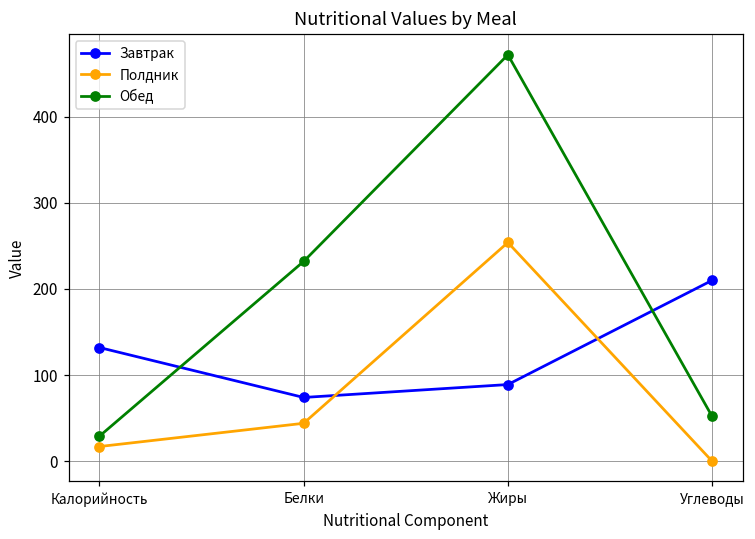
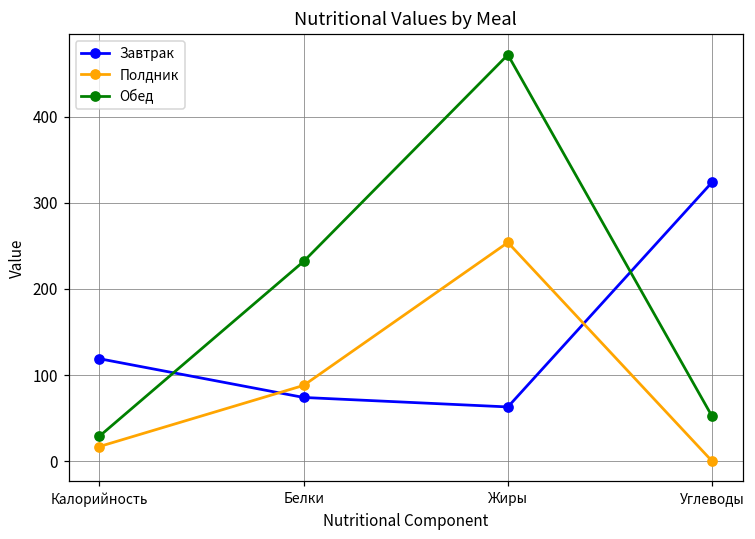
  {
    "Завтрак": {
-     "Калорийность": 130,
+     "Калорийность": 120,
      "Белки": 70,
-     "Жиры": 90,
-     "Углеводы": 210
+     "Жиры": 60,
+     "Углеводы": 320
    },
    "Полдник": {
      "Калорийность": 20,
-     "Белки": 40,
+     "Белки": 90,
      "Жиры": 250,
      "Углеводы": 0
    },
    "Обед": {
      "Калорийность": 30,
      "Белки": 230,
      "Жиры": 470,
      "Углеводы": 50
    }
  }
